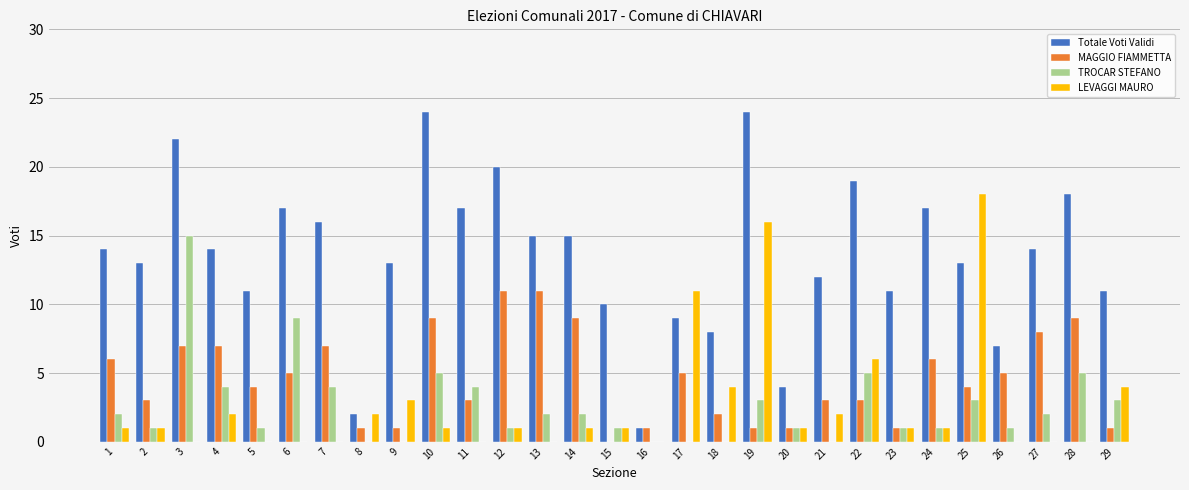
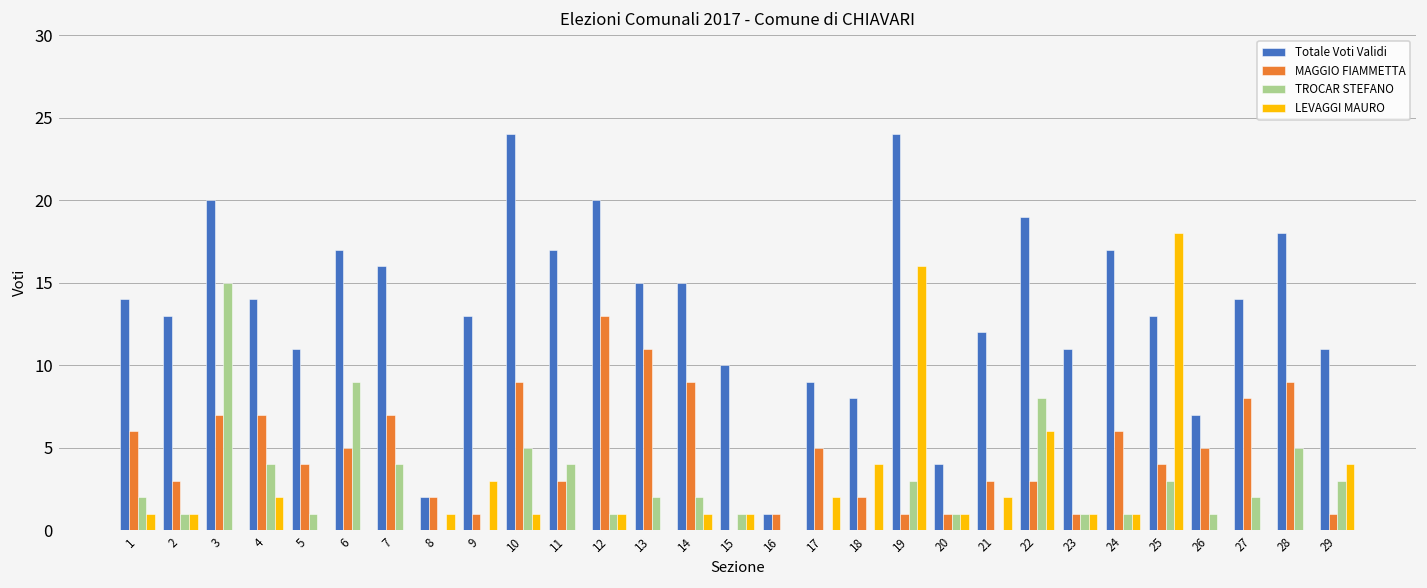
  {
    "Totale Voti Validi": {
      "1": 14,
      "2": 13,
-     "3": 22,
+     "3": 20,
      "4": 14,
      "5": 11,
      "6": 17,
      "7": 16,
      "8": 2,
      "9": 13,
      "10": 24,
      "11": 17,
      "12": 20,
      "13": 15,
      "14": 15,
      "15": 10,
      "16": 1,
      "17": 9,
      "18": 8,
      "19": 24,
      "20": 4,
      "21": 12,
      "22": 19,
      "23": 11,
      "24": 17,
      "25": 13,
      "26": 7,
      "27": 14,
      "28": 18,
      "29": 11
    },
    "MAGGIO FIAMMETTA": {
      "1": 6,
      "2": 3,
      "3": 7,
      "4": 7,
      "5": 4,
      "6": 5,
      "7": 7,
-     "8": 1,
+     "8": 2,
      "9": 1,
      "10": 9,
      "11": 3,
-     "12": 11,
+     "12": 13,
      "13": 11,
      "14": 9,
      "15": 0,
      "16": 1,
      "17": 5,
      "18": 2,
      "19": 1,
      "20": 1,
      "21": 3,
      "22": 3,
      "23": 1,
      "24": 6,
      "25": 4,
      "26": 5,
      "27": 8,
      "28": 9,
      "29": 1
    },
    "TROCAR STEFANO": {
      "1": 2,
      "2": 1,
      "3": 15,
      "4": 4,
      "5": 1,
      "6": 9,
      "7": 4,
      "8": 0,
      "9": 0,
      "10": 5,
      "11": 4,
      "12": 1,
      "13": 2,
      "14": 2,
      "15": 1,
      "16": 0,
      "17": 0,
      "18": 0,
      "19": 3,
      "20": 1,
      "21": 0,
-     "22": 5,
+     "22": 8,
      "23": 1,
      "24": 1,
      "25": 3,
      "26": 1,
      "27": 2,
      "28": 5,
      "29": 3
    },
    "LEVAGGI MAURO": {
      "1": 1,
      "2": 1,
      "3": 0,
      "4": 2,
      "5": 0,
      "6": 0,
      "7": 0,
-     "8": 2,
+     "8": 1,
      "9": 3,
      "10": 1,
      "11": 0,
      "12": 1,
      "13": 0,
      "14": 1,
      "15": 1,
      "16": 0,
-     "17": 11,
+     "17": 2,
      "18": 4,
      "19": 16,
      "20": 1,
      "21": 2,
      "22": 6,
      "23": 1,
      "24": 1,
      "25": 18,
      "26": 0,
      "27": 0,
      "28": 0,
      "29": 4
    }
  }
